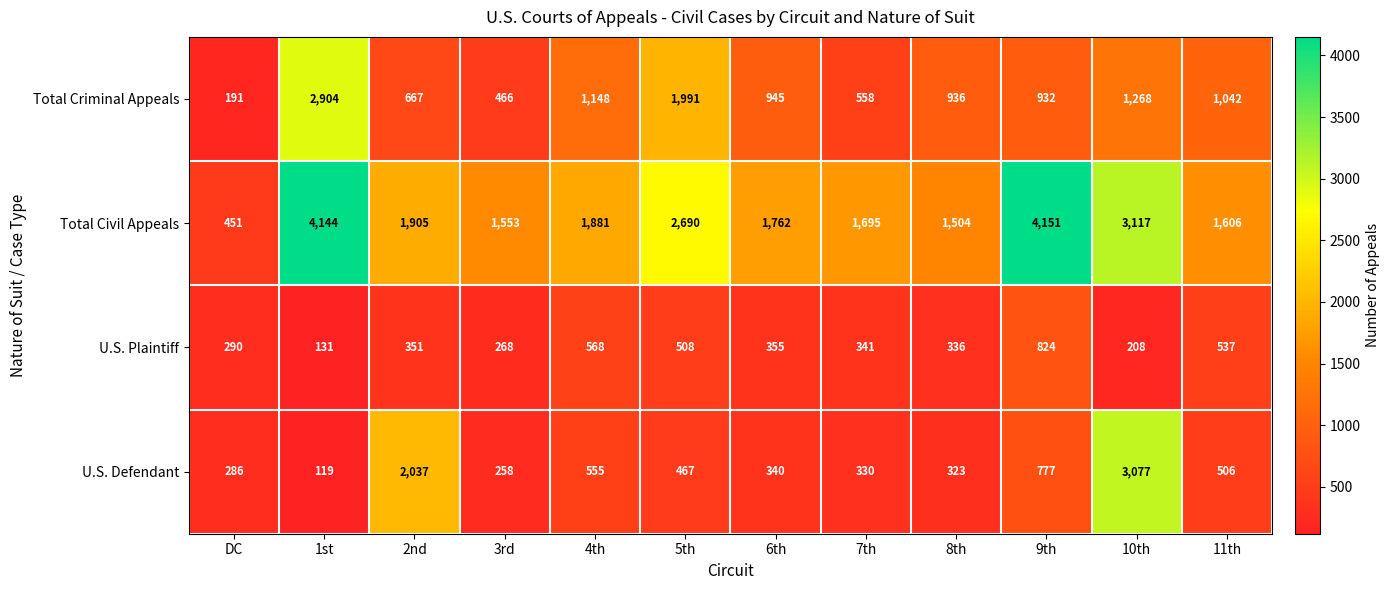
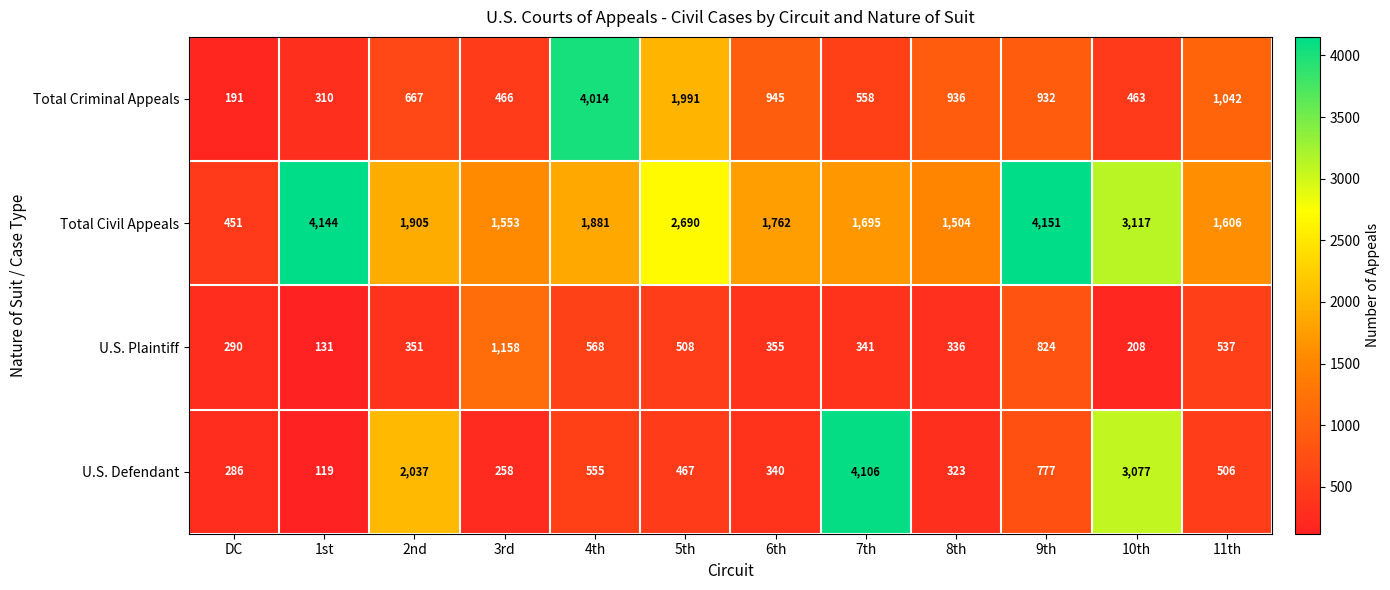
  {
    "Total Criminal Appeals": {
      "DC": "191",
-     "1st": "2,904",
+     "1st": "310",
      "2nd": "667",
      "3rd": "466",
-     "4th": "1,148",
+     "4th": "4,014",
      "5th": "1,991",
      "6th": "945",
      "7th": "558",
      "8th": "936",
      "9th": "932",
-     "10th": "1,268",
+     "10th": "463",
      "11th": "1,042"
    },
    "Total Civil Appeals": {
      "DC": "451",
      "1st": "4,144",
      "2nd": "1,905",
      "3rd": "1,553",
      "4th": "1,881",
      "5th": "2,690",
      "6th": "1,762",
      "7th": "1,695",
      "8th": "1,504",
      "9th": "4,151",
      "10th": "3,117",
      "11th": "1,606"
    },
    "U.S. Plaintiff": {
      "DC": "290",
      "1st": "131",
      "2nd": "351",
-     "3rd": "268",
+     "3rd": "1,158",
      "4th": "568",
      "5th": "508",
      "6th": "355",
      "7th": "341",
      "8th": "336",
      "9th": "824",
      "10th": "208",
      "11th": "537"
    },
    "U.S. Defendant": {
      "DC": "286",
      "1st": "119",
      "2nd": "2,037",
      "3rd": "258",
      "4th": "555",
      "5th": "467",
      "6th": "340",
-     "7th": "330",
+     "7th": "4,106",
      "8th": "323",
      "9th": "777",
      "10th": "3,077",
      "11th": "506"
    }
  }
